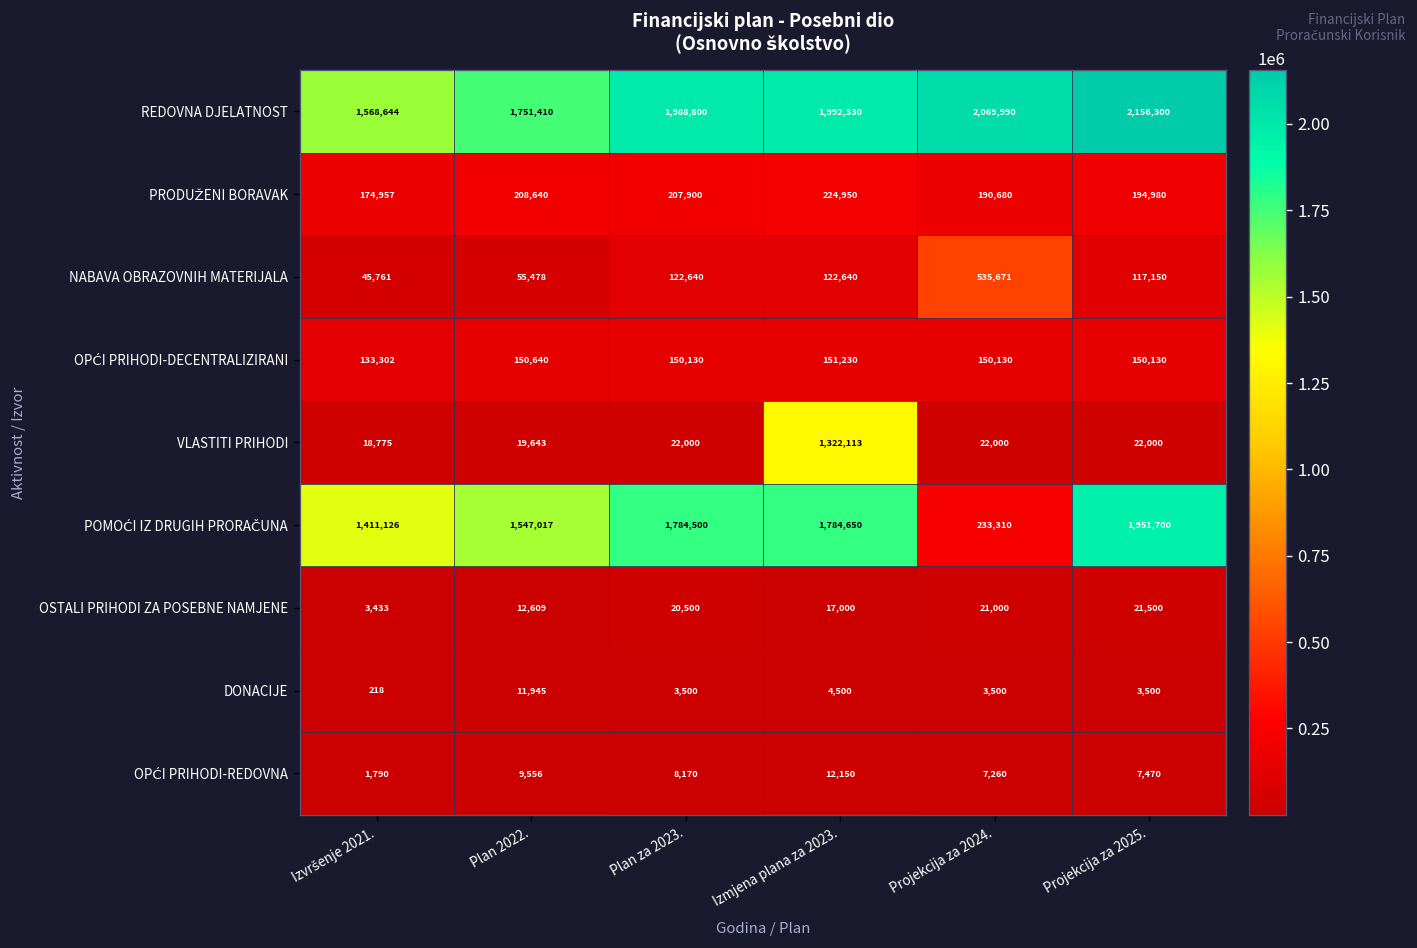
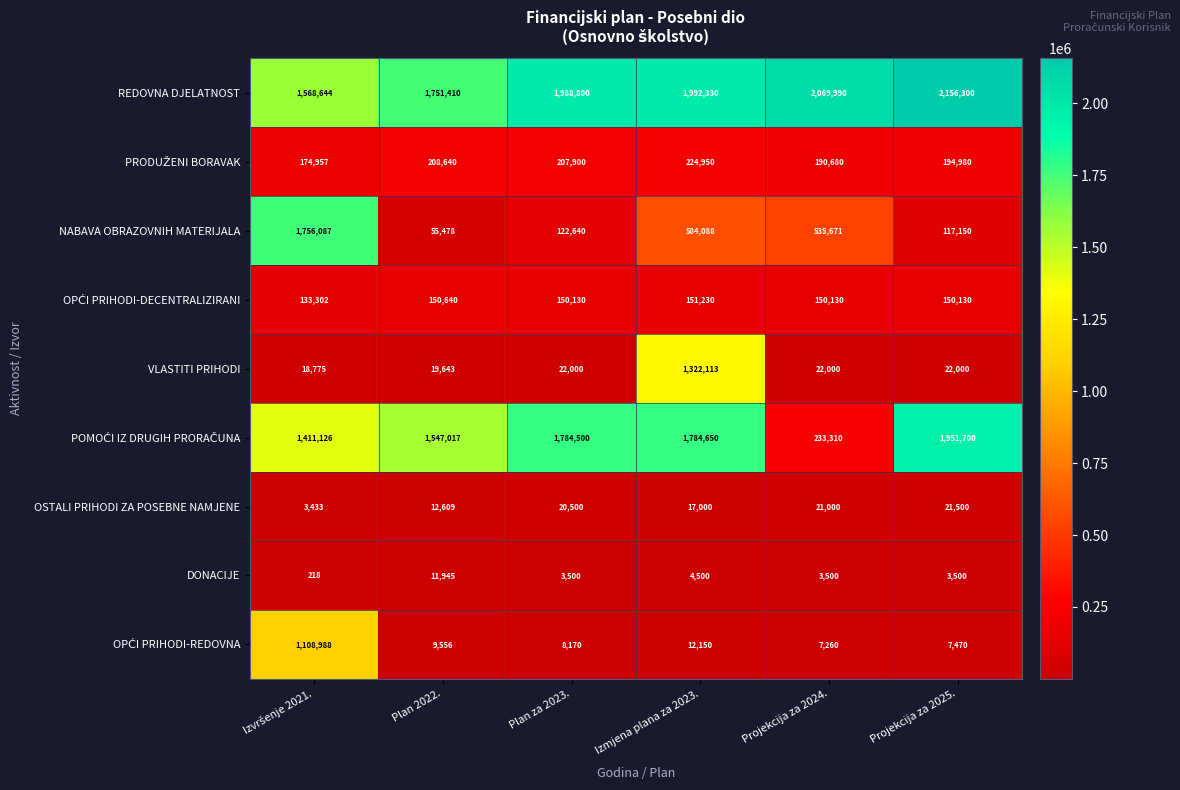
  {
    "REDOVNA DJELATNOST": {
      "Izvršenje 2021.": "1,568,644",
      "Plan 2022.": "1,751,410",
      "Plan za 2023.": "1,988,800",
      "Izmjena plana za 2023.": "1,992,330",
      "Projekcija za 2024.": "2,069,990",
      "Projekcija za 2025.": "2,156,300"
    },
    "PRODUŽENI BORAVAK": {
      "Izvršenje 2021.": "174,957",
      "Plan 2022.": "208,640",
      "Plan za 2023.": "207,900",
      "Izmjena plana za 2023.": "224,950",
      "Projekcija za 2024.": "190,680",
      "Projekcija za 2025.": "194,980"
    },
    "NABAVA OBRAZOVNIH MATERIJALA": {
-     "Izvršenje 2021.": "45,761",
+     "Izvršenje 2021.": "1,756,087",
      "Plan 2022.": "55,478",
      "Plan za 2023.": "122,640",
-     "Izmjena plana za 2023.": "122,640",
+     "Izmjena plana za 2023.": "584,088",
      "Projekcija za 2024.": "535,671",
      "Projekcija za 2025.": "117,150"
    },
    "OPĆI PRIHODI-DECENTRALIZIRANI": {
      "Izvršenje 2021.": "133,302",
      "Plan 2022.": "150,640",
      "Plan za 2023.": "150,130",
      "Izmjena plana za 2023.": "151,230",
      "Projekcija za 2024.": "150,130",
      "Projekcija za 2025.": "150,130"
    },
    "VLASTITI PRIHODI": {
      "Izvršenje 2021.": "18,775",
      "Plan 2022.": "19,643",
      "Plan za 2023.": "22,000",
      "Izmjena plana za 2023.": "1,322,113",
      "Projekcija za 2024.": "22,000",
      "Projekcija za 2025.": "22,000"
    },
    "POMOĆI IZ DRUGIH PRORAČUNA": {
      "Izvršenje 2021.": "1,411,126",
      "Plan 2022.": "1,547,017",
      "Plan za 2023.": "1,784,500",
      "Izmjena plana za 2023.": "1,784,650",
      "Projekcija za 2024.": "233,310",
      "Projekcija za 2025.": "1,951,700"
    },
    "OSTALI PRIHODI ZA POSEBNE NAMJENE": {
      "Izvršenje 2021.": "3,433",
      "Plan 2022.": "12,609",
      "Plan za 2023.": "20,500",
      "Izmjena plana za 2023.": "17,000",
      "Projekcija za 2024.": "21,000",
      "Projekcija za 2025.": "21,500"
    },
    "DONACIJE": {
      "Izvršenje 2021.": "218",
      "Plan 2022.": "11,945",
      "Plan za 2023.": "3,500",
      "Izmjena plana za 2023.": "4,500",
      "Projekcija za 2024.": "3,500",
      "Projekcija za 2025.": "3,500"
    },
    "OPĆI PRIHODI-REDOVNA": {
-     "Izvršenje 2021.": "1,790",
+     "Izvršenje 2021.": "1,108,988",
      "Plan 2022.": "9,556",
      "Plan za 2023.": "8,170",
      "Izmjena plana za 2023.": "12,150",
      "Projekcija za 2024.": "7,260",
      "Projekcija za 2025.": "7,470"
    }
  }
